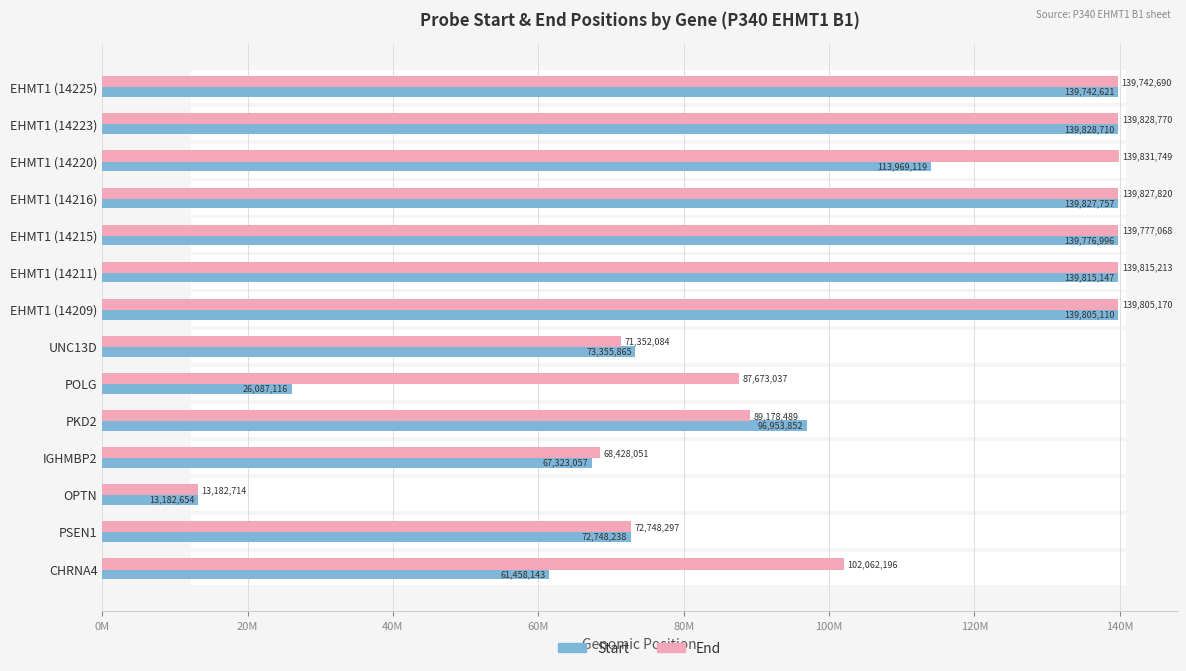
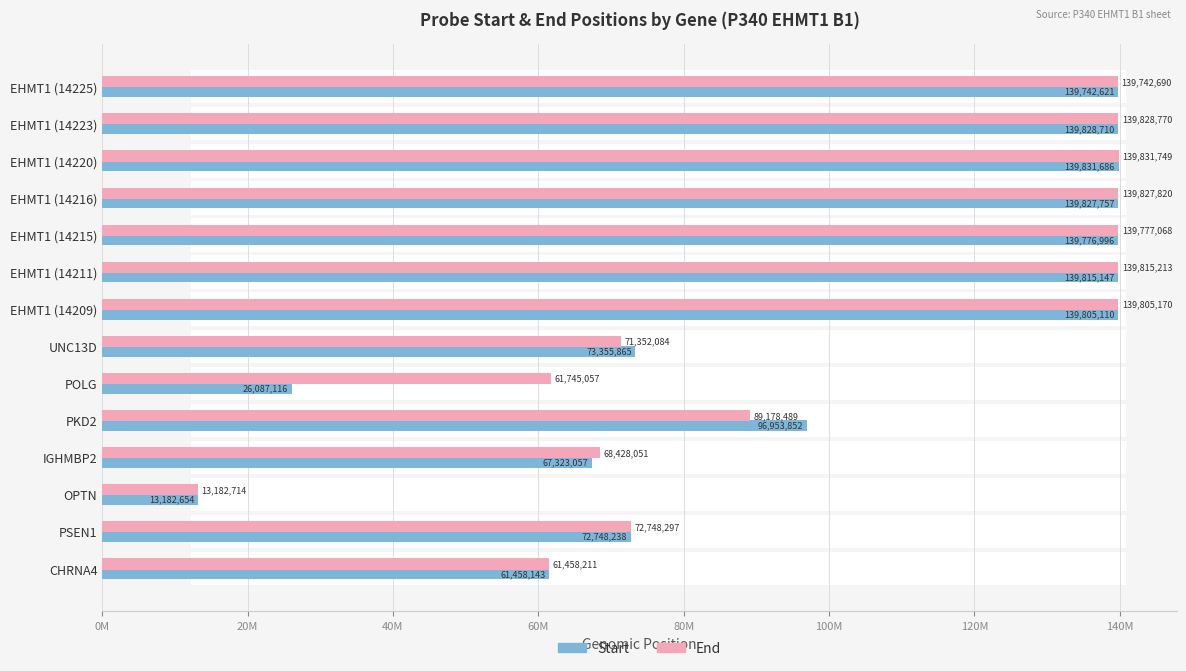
  {
    "Start": {
-     "EHMT1 (14220)": "113,969,119"
+     "EHMT1 (14220)": "139,831,686"
    },
    "End": {
-     "POLG": "87,673,037",
-     "CHRNA4": "102,062,196"
+     "POLG": "61,745,057",
+     "CHRNA4": "61,458,211"
    }
  }
